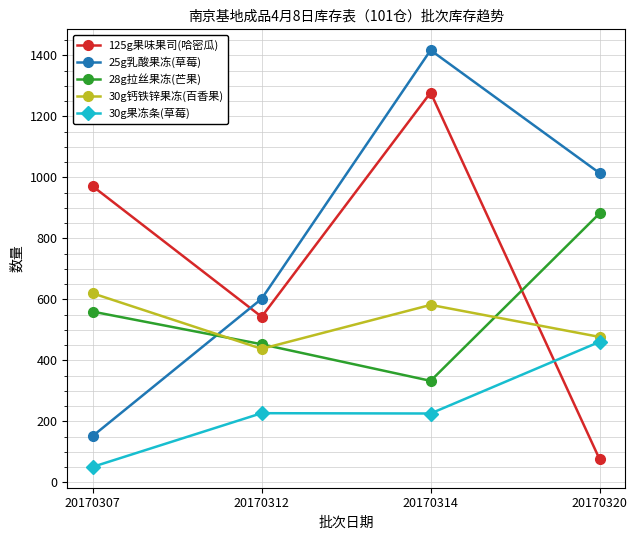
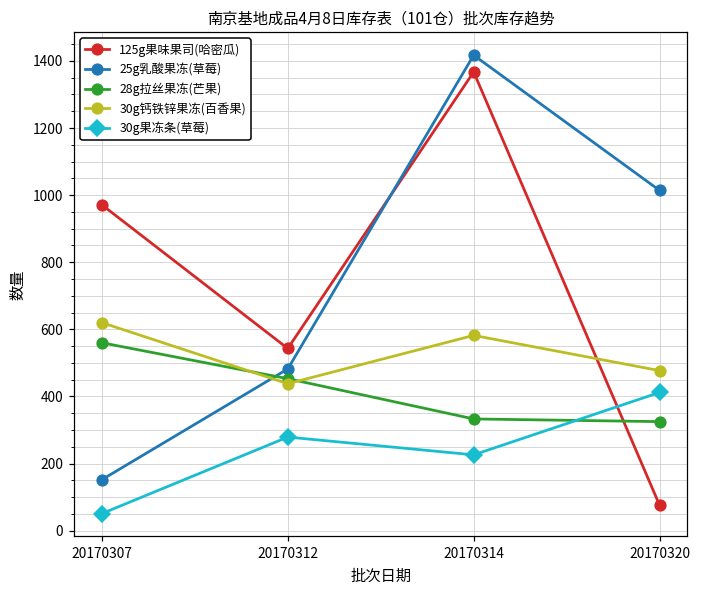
  {
    "125g果味果司(哈密瓜)": {
      "20170307": 970,
      "20170312": 540,
-     "20170314": 1280,
+     "20170314": 1370,
      "20170320": 80
    },
    "25g乳酸果冻(草莓)": {
      "20170307": 150,
-     "20170312": 600,
+     "20170312": 480,
      "20170314": 1420,
      "20170320": 1010
    },
    "28g拉丝果冻(芒果)": {
      "20170307": 560,
      "20170312": 450,
      "20170314": 330,
-     "20170320": 880
+     "20170320": 330
    },
    "30g钙铁锌果冻(百香果)": {
      "20170307": 620,
      "20170312": 440,
      "20170314": 580,
      "20170320": 480
    },
    "30g果冻条(草莓)": {
      "20170307": 50,
-     "20170312": 230,
+     "20170312": 280,
      "20170314": 230,
-     "20170320": 460
+     "20170320": 410
    }
  }
